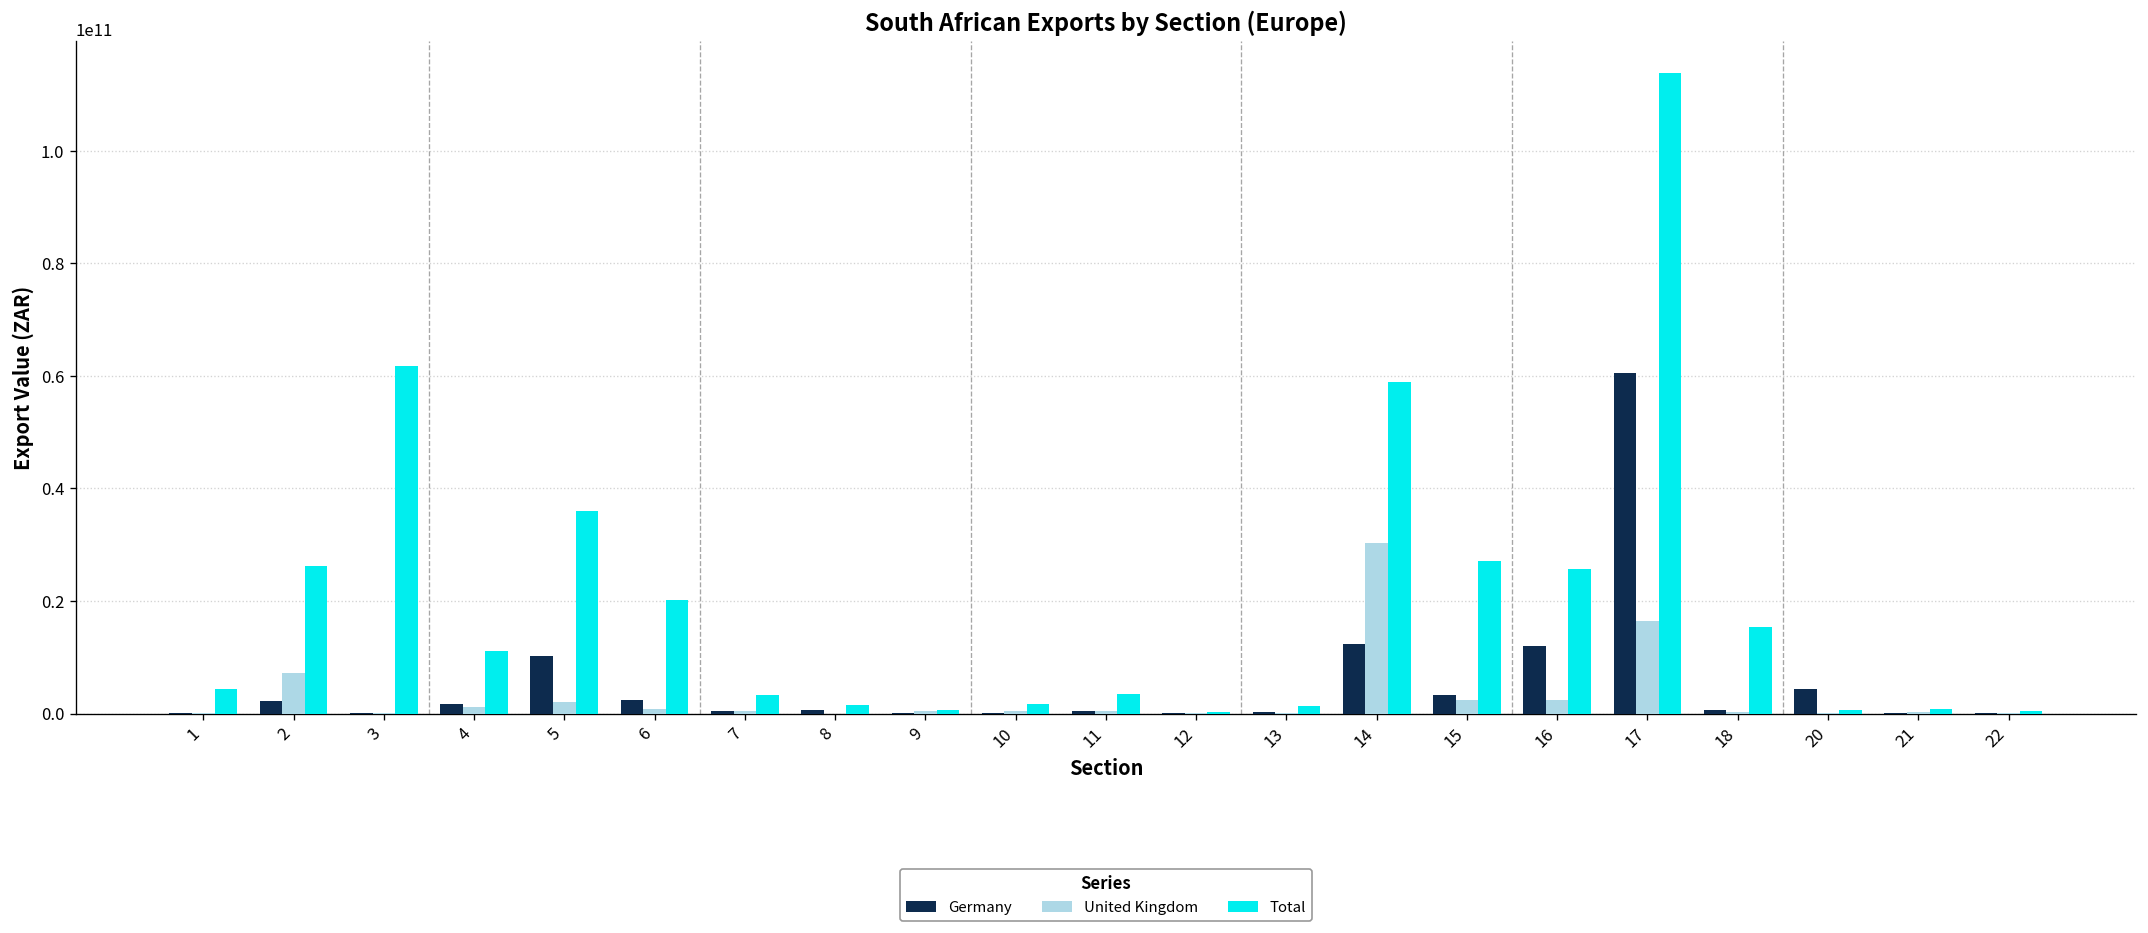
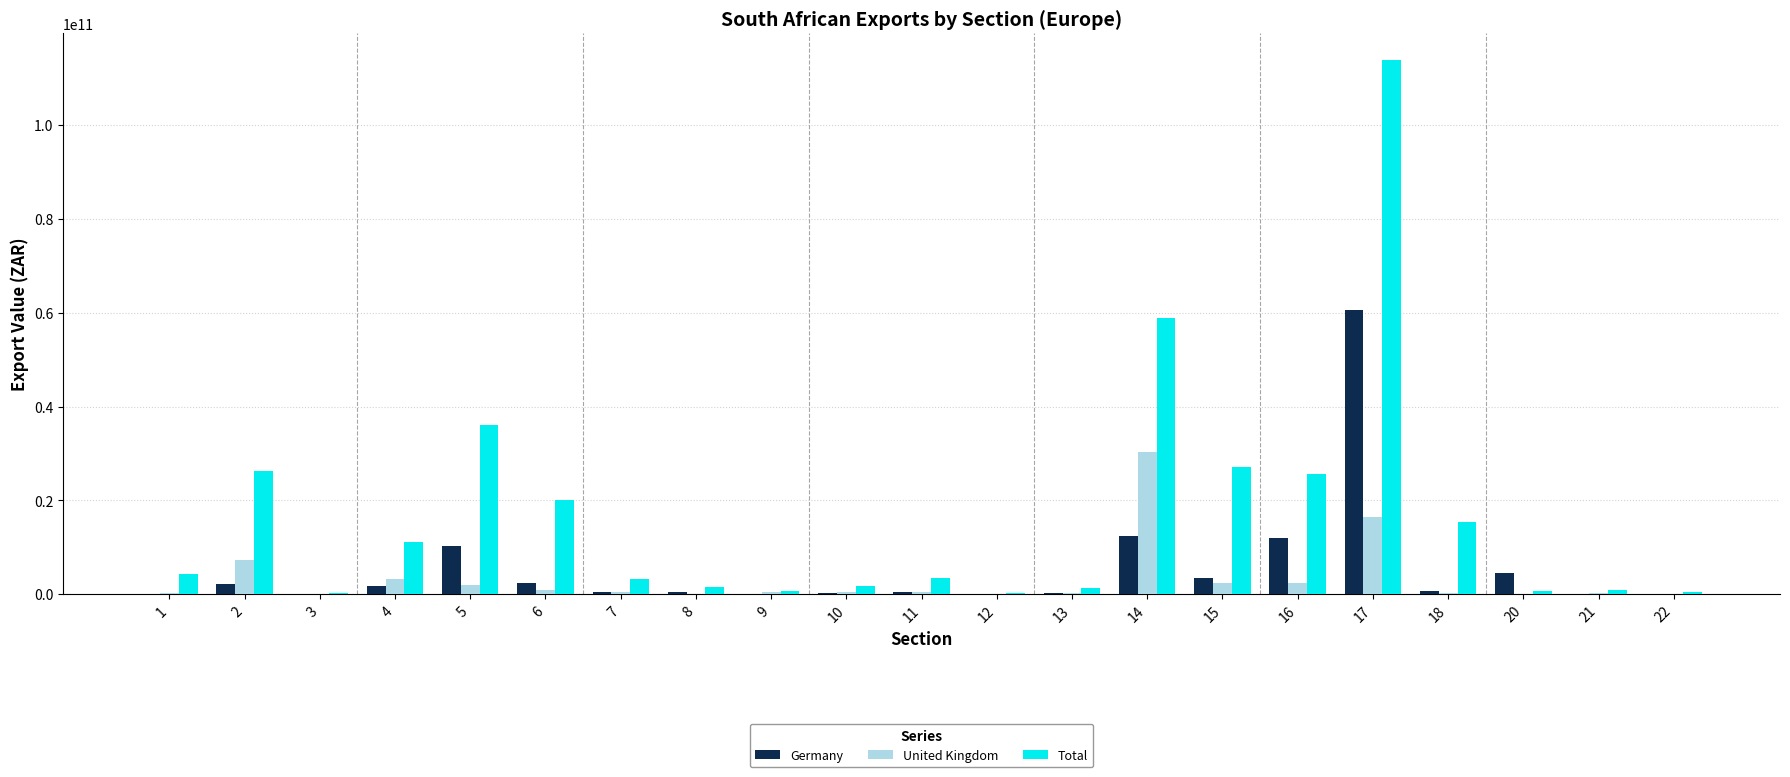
  {
    "Germany": {
      "2": 2000000000,
      "4": 2000000000,
      "5": 10000000000,
      "6": 2000000000,
      "8": 1000000000,
      "14": 12000000000,
      "15": 3000000000,
      "16": 12000000000,
      "17": 61000000000,
      "18": 1000000000,
      "20": 4000000000
    },
    "United Kingdom": {
      "2": 7000000000,
-     "4": 1000000000,
+     "4": 3000000000,
      "5": 2000000000,
      "6": 1000000000,
      "14": 30000000000,
      "15": 2000000000,
      "16": 2000000000,
      "17": 16000000000
    },
    "Total": {
      "1": 4000000000,
      "2": 26000000000,
-     "3": 62000000000,
+     "3": 0,
      "4": 11000000000,
      "5": 36000000000,
      "6": 20000000000,
      "7": 3000000000,
      "8": 2000000000,
      "9": 1000000000,
      "10": 2000000000,
      "11": 3000000000,
      "13": 1000000000,
      "14": 59000000000,
      "15": 27000000000,
      "16": 26000000000,
      "17": 114000000000,
      "18": 15000000000,
      "20": 1000000000,
      "21": 1000000000
    }
  }
